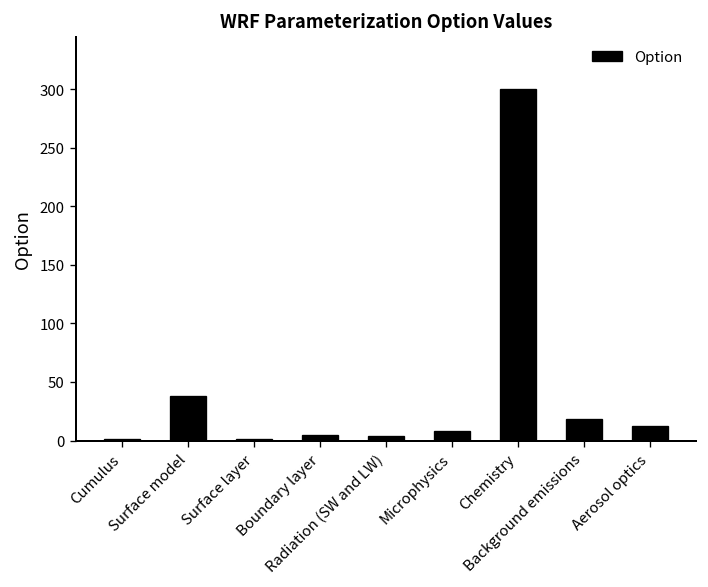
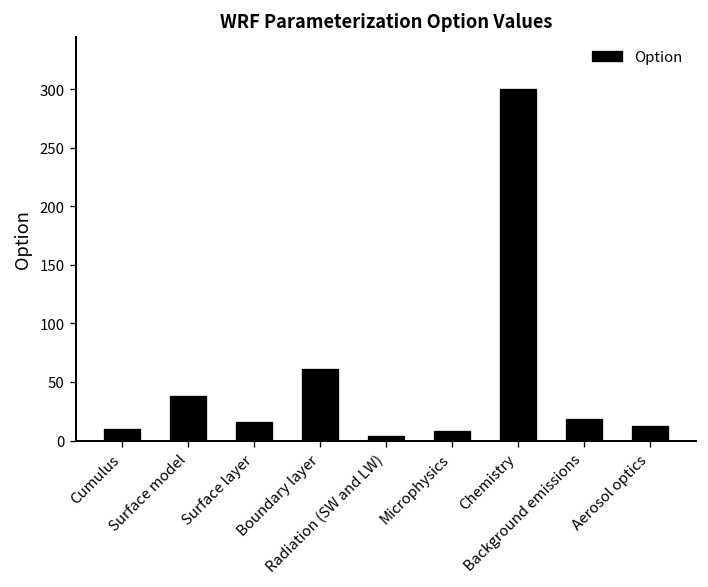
  {
-   "Cumulus": 0,
+   "Cumulus": 10,
    "Surface model": 40,
-   "Surface layer": 0,
-   "Boundary layer": 10,
+   "Surface layer": 20,
+   "Boundary layer": 60,
    "Radiation (SW and LW)": 0,
    "Microphysics": 10,
    "Chemistry": 300,
    "Background emissions": 20,
    "Aerosol optics": 10
  }
